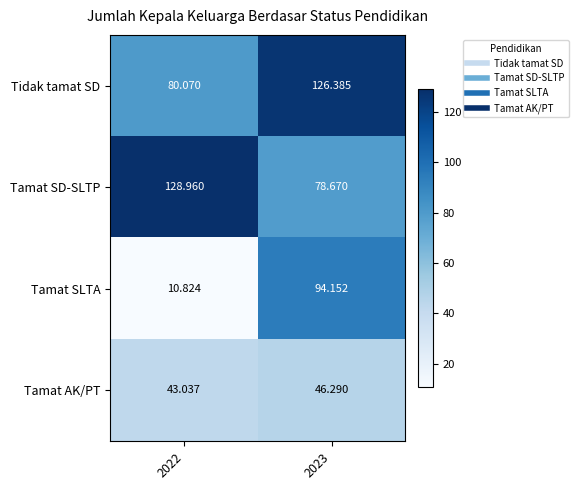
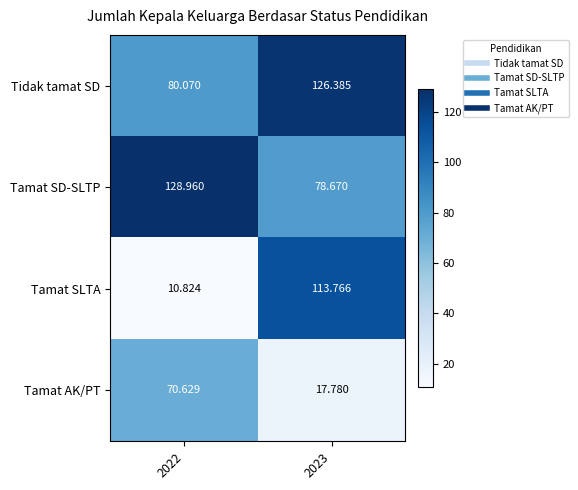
  {
    "Tidak tamat SD": {
      "2022": 80.070,
      "2023": 126.385
    },
    "Tamat SD-SLTP": {
      "2022": 128.960,
      "2023": 78.670
    },
    "Tamat SLTA": {
      "2022": 10.824,
-     "2023": 94.152
+     "2023": 113.766
    },
    "Tamat AK/PT": {
-     "2022": 43.037,
-     "2023": 46.290
+     "2022": 70.629,
+     "2023": 17.780
    }
  }
